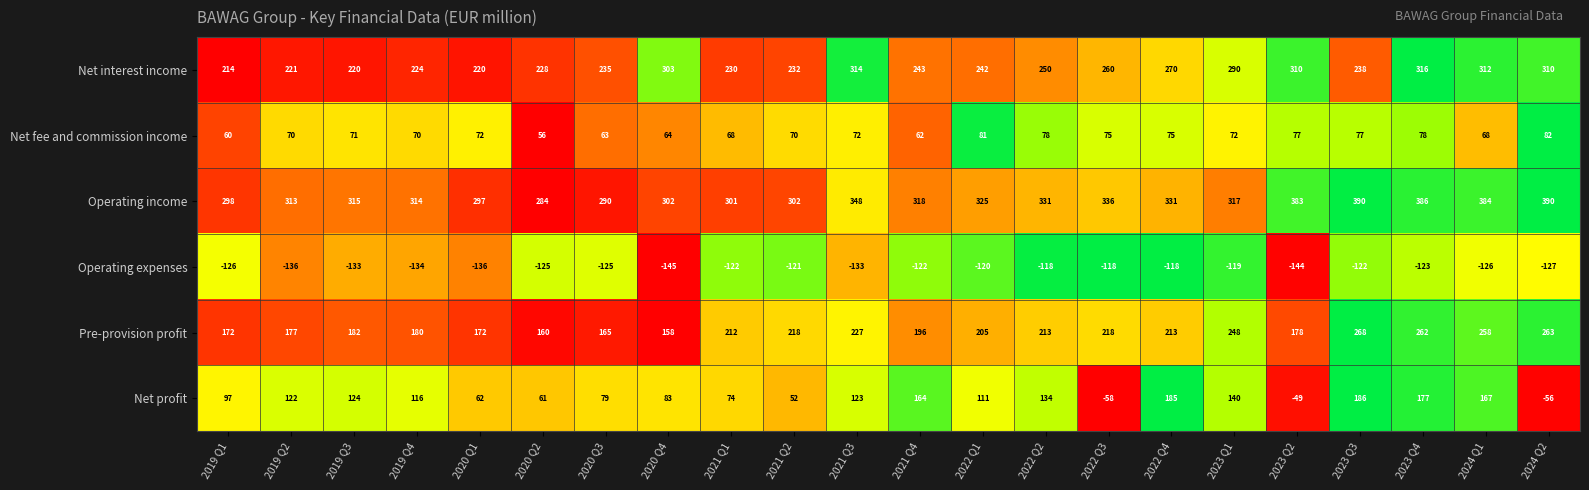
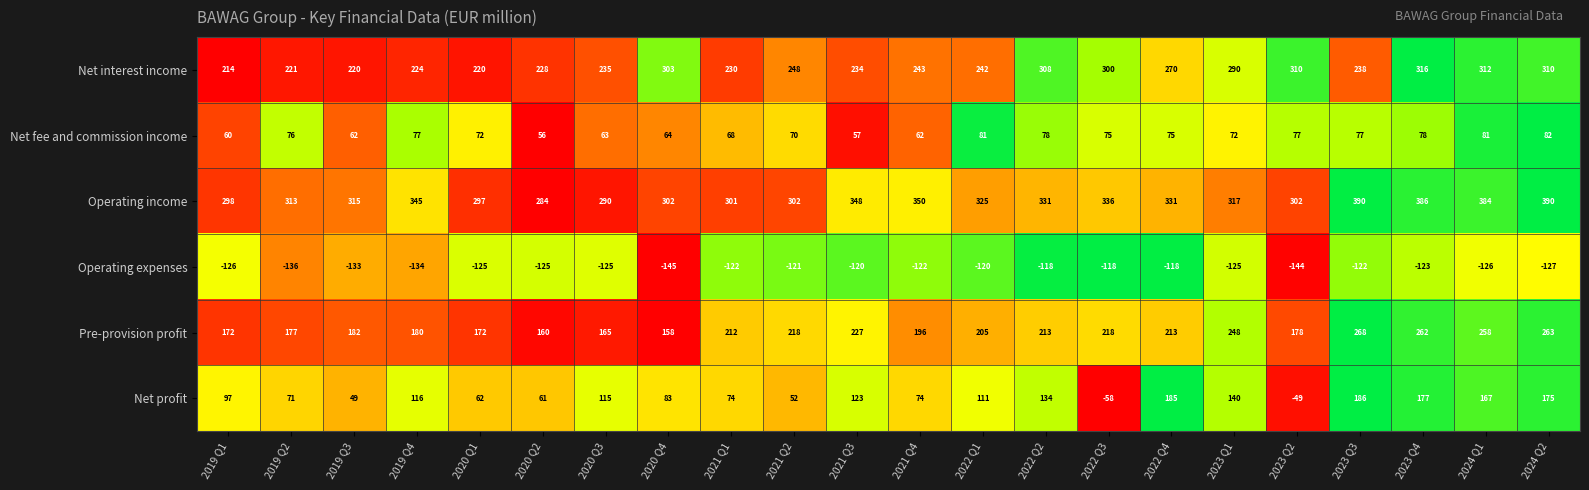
  {
    "Net interest income": {
      "2019 Q1": 214,
      "2019 Q2": 221,
      "2019 Q3": 220,
      "2019 Q4": 224,
      "2020 Q1": 220,
      "2020 Q2": 228,
      "2020 Q3": 235,
      "2020 Q4": 303,
      "2021 Q1": 230,
-     "2021 Q2": 232,
-     "2021 Q3": 314,
+     "2021 Q2": 248,
+     "2021 Q3": 234,
      "2021 Q4": 243,
      "2022 Q1": 242,
-     "2022 Q2": 250,
-     "2022 Q3": 260,
+     "2022 Q2": 308,
+     "2022 Q3": 300,
      "2022 Q4": 270,
      "2023 Q1": 290,
      "2023 Q2": 310,
      "2023 Q3": 238,
      "2023 Q4": 316,
      "2024 Q1": 312,
      "2024 Q2": 310
    },
    "Net fee and commission income": {
      "2019 Q1": 60,
-     "2019 Q2": 70,
-     "2019 Q3": 71,
-     "2019 Q4": 70,
+     "2019 Q2": 76,
+     "2019 Q3": 62,
+     "2019 Q4": 77,
      "2020 Q1": 72,
      "2020 Q2": 56,
      "2020 Q3": 63,
      "2020 Q4": 64,
      "2021 Q1": 68,
      "2021 Q2": 70,
-     "2021 Q3": 72,
+     "2021 Q3": 57,
      "2021 Q4": 62,
      "2022 Q1": 81,
      "2022 Q2": 78,
      "2022 Q3": 75,
      "2022 Q4": 75,
      "2023 Q1": 72,
      "2023 Q2": 77,
      "2023 Q3": 77,
      "2023 Q4": 78,
-     "2024 Q1": 68,
+     "2024 Q1": 81,
      "2024 Q2": 82
    },
    "Operating income": {
      "2019 Q1": 298,
      "2019 Q2": 313,
      "2019 Q3": 315,
-     "2019 Q4": 314,
+     "2019 Q4": 345,
      "2020 Q1": 297,
      "2020 Q2": 284,
      "2020 Q3": 290,
      "2020 Q4": 302,
      "2021 Q1": 301,
      "2021 Q2": 302,
      "2021 Q3": 348,
-     "2021 Q4": 318,
+     "2021 Q4": 350,
      "2022 Q1": 325,
      "2022 Q2": 331,
      "2022 Q3": 336,
      "2022 Q4": 331,
      "2023 Q1": 317,
-     "2023 Q2": 383,
+     "2023 Q2": 302,
      "2023 Q3": 390,
      "2023 Q4": 386,
      "2024 Q1": 384,
      "2024 Q2": 390
    },
    "Operating expenses": {
      "2019 Q1": -126,
      "2019 Q2": -136,
      "2019 Q3": -133,
      "2019 Q4": -134,
-     "2020 Q1": -136,
+     "2020 Q1": -125,
      "2020 Q2": -125,
      "2020 Q3": -125,
      "2020 Q4": -145,
      "2021 Q1": -122,
      "2021 Q2": -121,
-     "2021 Q3": -133,
+     "2021 Q3": -120,
      "2021 Q4": -122,
      "2022 Q1": -120,
      "2022 Q2": -118,
      "2022 Q3": -118,
      "2022 Q4": -118,
-     "2023 Q1": -119,
+     "2023 Q1": -125,
      "2023 Q2": -144,
      "2023 Q3": -122,
      "2023 Q4": -123,
      "2024 Q1": -126,
      "2024 Q2": -127
    },
    "Pre-provision profit": {
      "2019 Q1": 172,
      "2019 Q2": 177,
      "2019 Q3": 182,
      "2019 Q4": 180,
      "2020 Q1": 172,
      "2020 Q2": 160,
      "2020 Q3": 165,
      "2020 Q4": 158,
      "2021 Q1": 212,
      "2021 Q2": 218,
      "2021 Q3": 227,
      "2021 Q4": 196,
      "2022 Q1": 205,
      "2022 Q2": 213,
      "2022 Q3": 218,
      "2022 Q4": 213,
      "2023 Q1": 248,
      "2023 Q2": 178,
      "2023 Q3": 268,
      "2023 Q4": 262,
      "2024 Q1": 258,
      "2024 Q2": 263
    },
    "Net profit": {
      "2019 Q1": 97,
-     "2019 Q2": 122,
-     "2019 Q3": 124,
+     "2019 Q2": 71,
+     "2019 Q3": 49,
      "2019 Q4": 116,
      "2020 Q1": 62,
      "2020 Q2": 61,
-     "2020 Q3": 79,
+     "2020 Q3": 115,
      "2020 Q4": 83,
      "2021 Q1": 74,
      "2021 Q2": 52,
      "2021 Q3": 123,
-     "2021 Q4": 164,
+     "2021 Q4": 74,
      "2022 Q1": 111,
      "2022 Q2": 134,
      "2022 Q3": -58,
      "2022 Q4": 185,
      "2023 Q1": 140,
      "2023 Q2": -49,
      "2023 Q3": 186,
      "2023 Q4": 177,
      "2024 Q1": 167,
-     "2024 Q2": -56
+     "2024 Q2": 175
    }
  }
